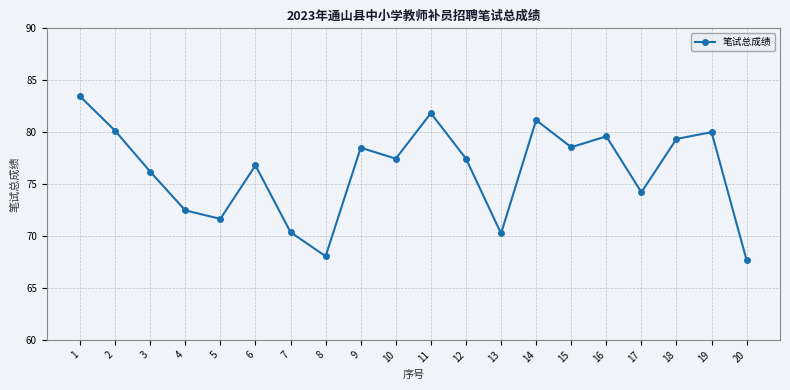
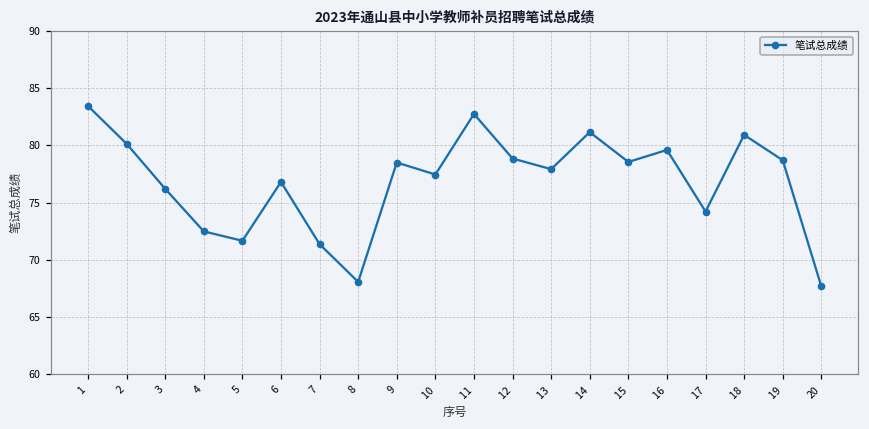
  {
    "1": 83.5,
    "2": 80.1,
    "3": 76.2,
    "4": 72.5,
    "5": 71.7,
    "6": 76.8,
-   "7": 70.4,
+   "7": 71.4,
    "8": 68.1,
    "9": 78.5,
    "10": 77.5,
-   "11": 81.8,
-   "12": 77.5,
-   "13": 70.3,
+   "11": 82.8,
+   "12": 78.9,
+   "13": 77.9,
    "14": 81.2,
    "15": 78.6,
    "16": 79.6,
    "17": 74.2,
-   "18": 79.4,
-   "19": 80.0,
+   "18": 80.9,
+   "19": 78.7,
    "20": 67.7
  }
